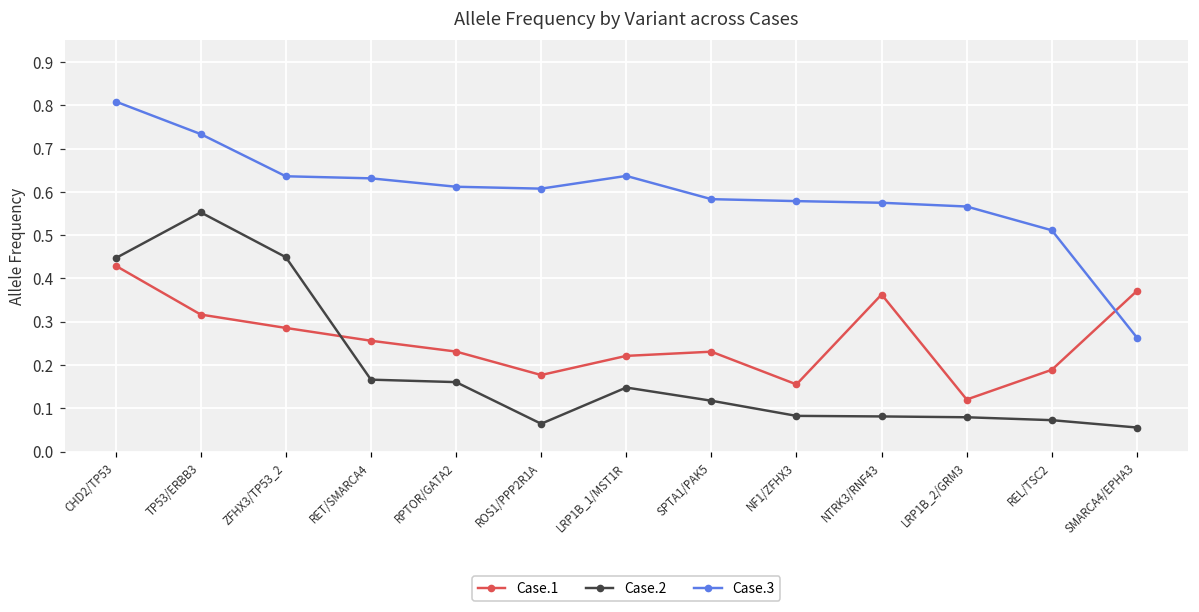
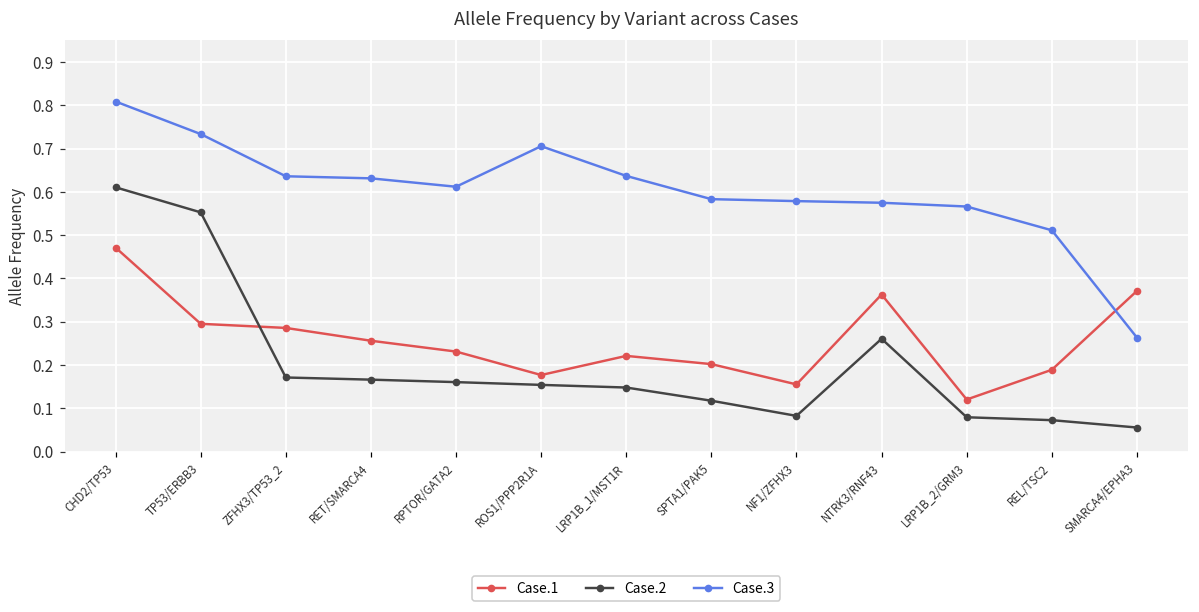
  {
    "Case.1": {
-     "CHD2/TP53": 0.43,
-     "TP53/ERBB3": 0.32,
+     "CHD2/TP53": 0.47,
+     "TP53/ERBB3": 0.30,
      "ZFHX3/TP53_2": 0.29,
      "RET/SMARCA4": 0.26,
      "RPTOR/GATA2": 0.23,
      "ROS1/PPP2R1A": 0.18,
      "LRP1B_1/MST1R": 0.22,
-     "SPTA1/PAK5": 0.23,
+     "SPTA1/PAK5": 0.20,
      "NF1/ZFHX3": 0.16,
      "NTRK3/RNF43": 0.36,
      "LRP1B_2/GRM3": 0.12,
      "REL/TSC2": 0.19,
      "SMARCA4/EPHA3": 0.37
    },
    "Case.2": {
-     "CHD2/TP53": 0.45,
+     "CHD2/TP53": 0.61,
      "TP53/ERBB3": 0.55,
-     "ZFHX3/TP53_2": 0.45,
+     "ZFHX3/TP53_2": 0.17,
      "RET/SMARCA4": 0.17,
      "RPTOR/GATA2": 0.16,
-     "ROS1/PPP2R1A": 0.06,
+     "ROS1/PPP2R1A": 0.15,
      "LRP1B_1/MST1R": 0.15,
      "SPTA1/PAK5": 0.12,
      "NF1/ZFHX3": 0.08,
-     "NTRK3/RNF43": 0.08,
+     "NTRK3/RNF43": 0.26,
      "LRP1B_2/GRM3": 0.08,
      "REL/TSC2": 0.07,
      "SMARCA4/EPHA3": 0.06
    },
    "Case.3": {
      "CHD2/TP53": 0.81,
      "TP53/ERBB3": 0.73,
      "ZFHX3/TP53_2": 0.64,
      "RET/SMARCA4": 0.63,
      "RPTOR/GATA2": 0.61,
-     "ROS1/PPP2R1A": 0.61,
+     "ROS1/PPP2R1A": 0.71,
      "LRP1B_1/MST1R": 0.64,
      "SPTA1/PAK5": 0.58,
      "NF1/ZFHX3": 0.58,
      "NTRK3/RNF43": 0.58,
      "LRP1B_2/GRM3": 0.57,
      "REL/TSC2": 0.51,
      "SMARCA4/EPHA3": 0.26
    }
  }
